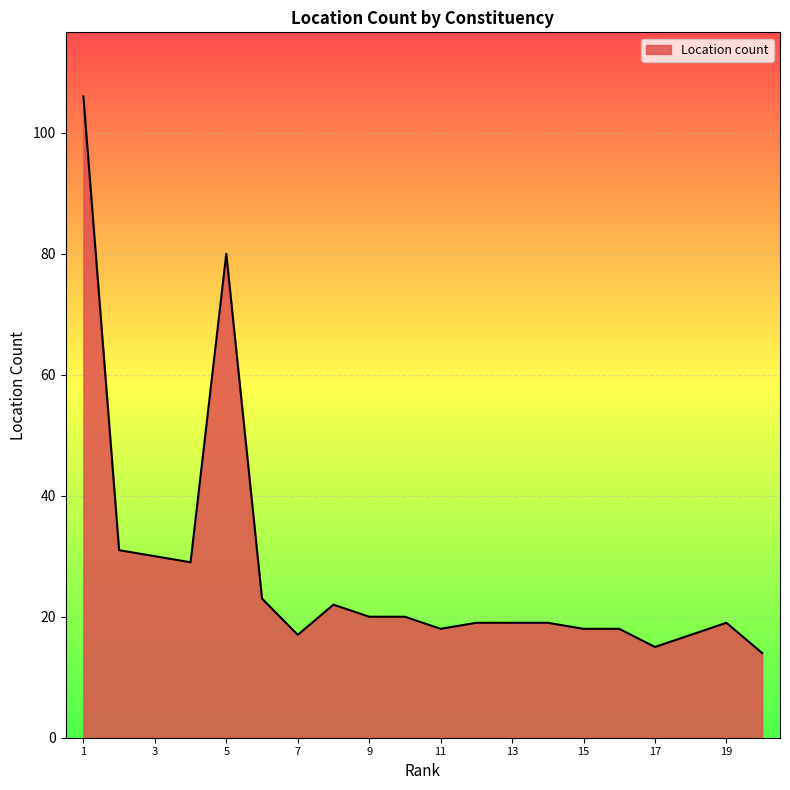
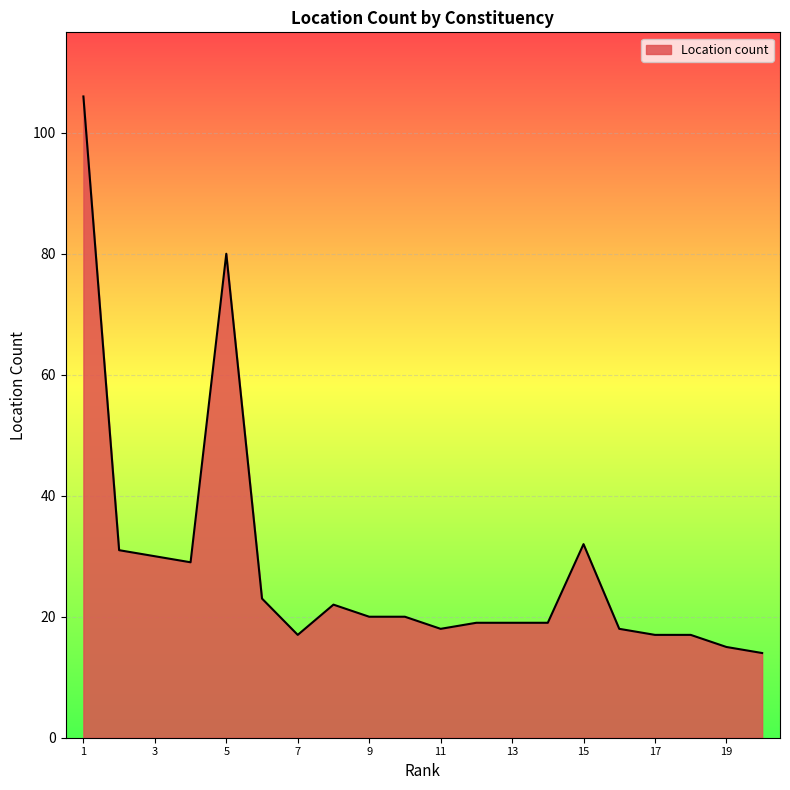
  {
    "1": 106,
    "3": 30,
    "5": 80,
    "7": 17,
    "9": 20,
    "11": 18,
    "13": 19,
-   "15": 18,
-   "17": 15,
-   "19": 19
+   "15": 32,
+   "17": 17,
+   "19": 15
  }
